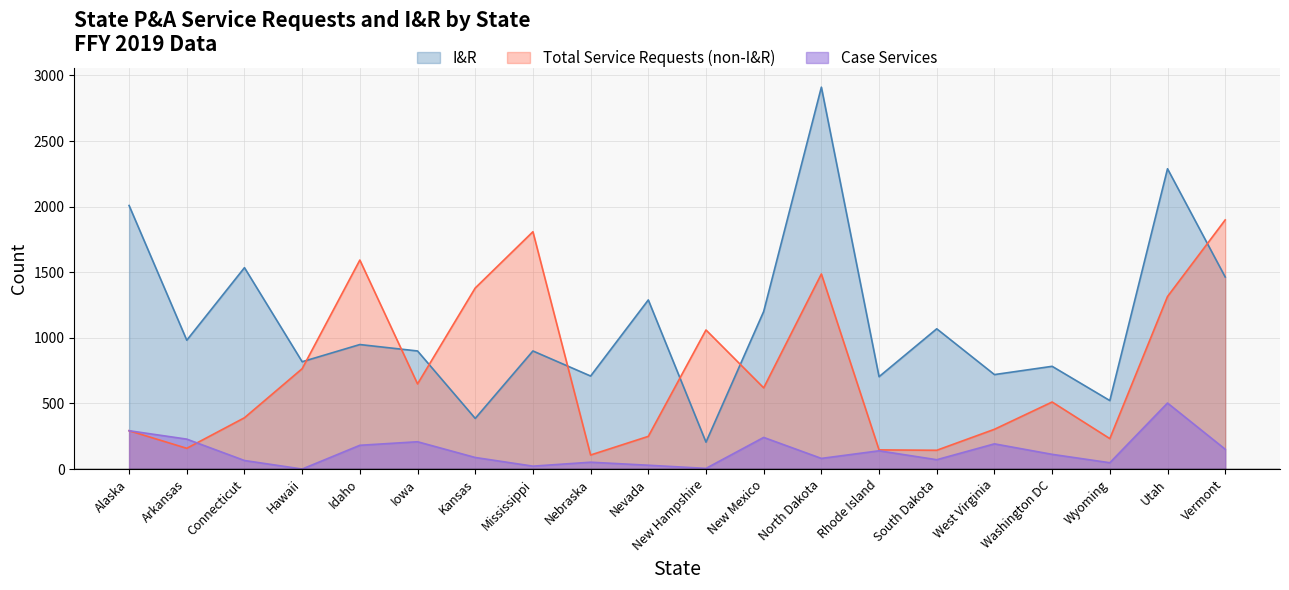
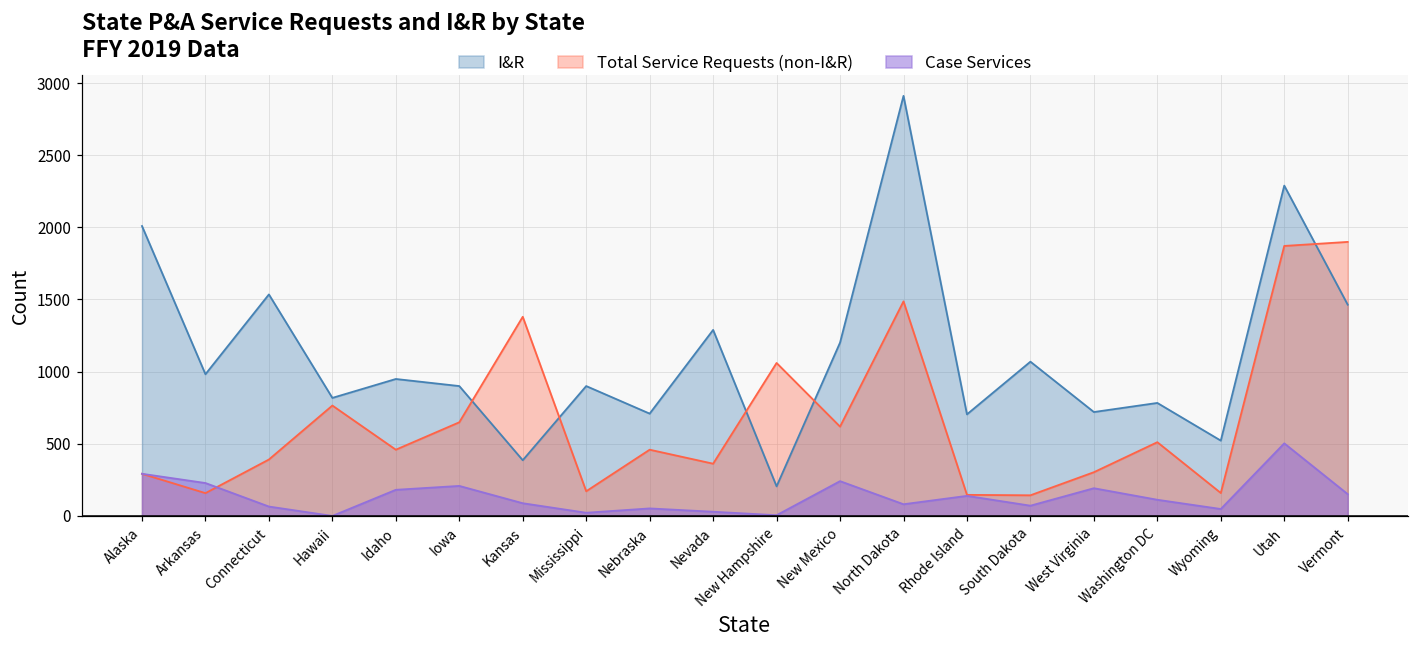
  {
    "Total Service Requests (non-I&R)": {
      "Arkansas": 160,
      "Connecticut": 390,
      "Hawaii": 770,
-     "Idaho": 1590,
+     "Idaho": 460,
      "Iowa": 650,
      "Kansas": 1380,
-     "Mississippi": 1810,
-     "Nebraska": 110,
-     "Nevada": 250,
+     "Mississippi": 170,
+     "Nebraska": 460,
+     "Nevada": 360,
      "New Hampshire": 1060,
      "New Mexico": 620,
      "North Dakota": 1490,
      "South Dakota": 140,
      "West Virginia": 300,
      "Washington DC": 510,
-     "Wyoming": 230,
-     "Utah": 1320,
+     "Wyoming": 160,
+     "Utah": 1870,
      "Vermont": 1900
    }
  }
